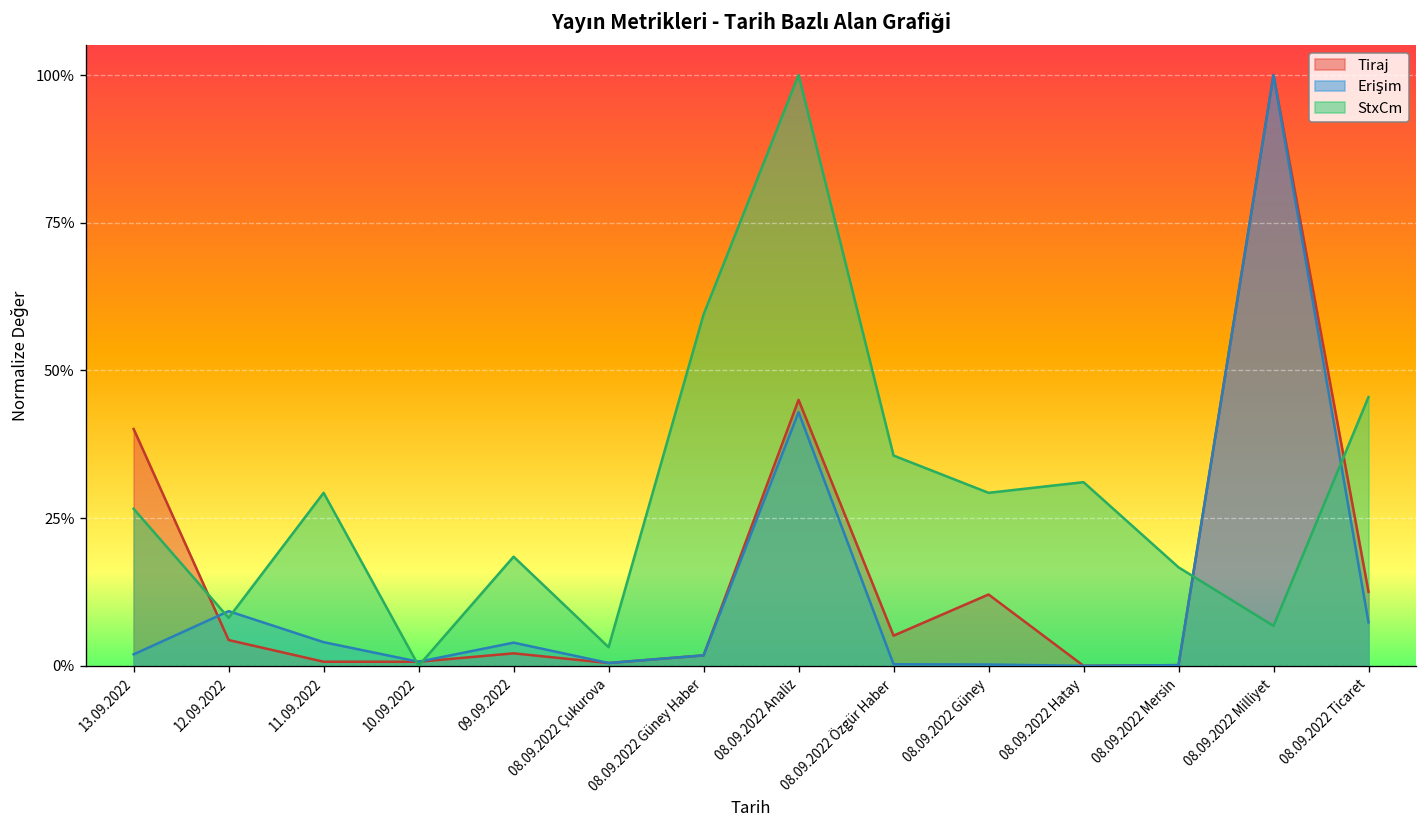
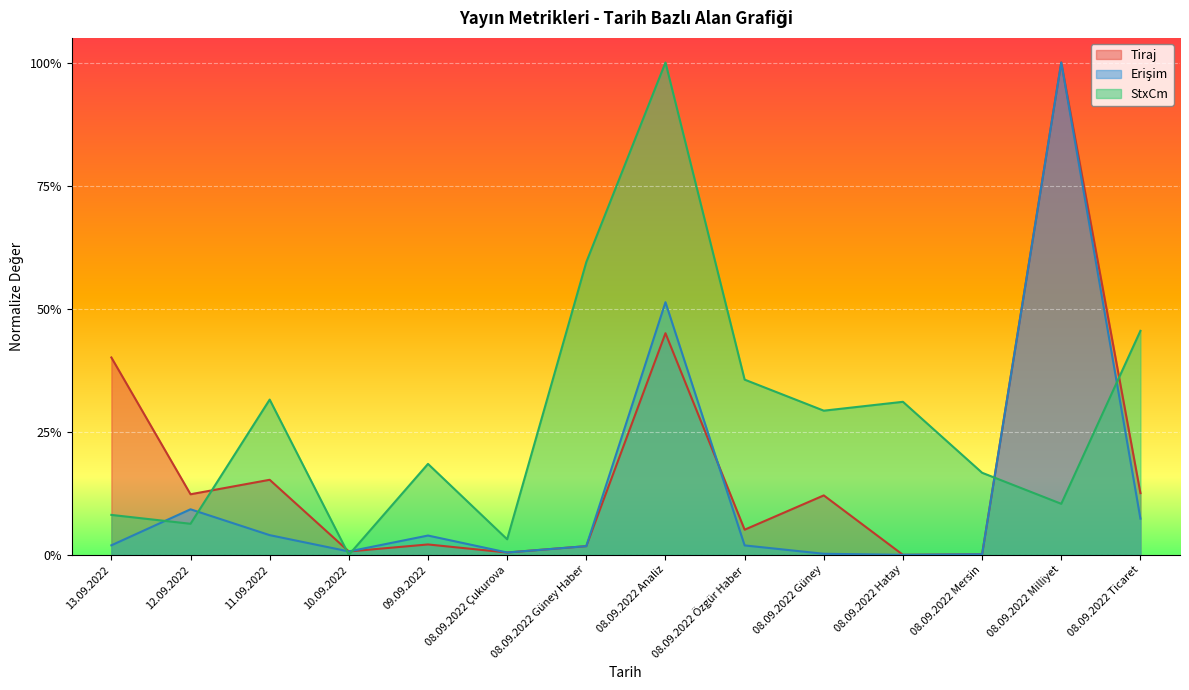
  {
    "Tiraj": {
      "13.09.2022": "40%",
-     "12.09.2022": "4%",
-     "11.09.2022": "1%",
+     "12.09.2022": "12%",
+     "11.09.2022": "15%",
      "09.09.2022": "2%",
      "08.09.2022 Analiz": "45%",
      "08.09.2022 Özgür Haber": "5%",
      "08.09.2022 Güney": "12%",
      "08.09.2022 Ticaret": "13%"
    },
    "Erişim": {
      "13.09.2022": "2%",
      "12.09.2022": "9%",
      "11.09.2022": "4%",
      "09.09.2022": "4%",
-     "08.09.2022 Analiz": "43%",
-     "08.09.2022 Özgür Haber": "0%",
+     "08.09.2022 Analiz": "51%",
+     "08.09.2022 Özgür Haber": "2%",
      "08.09.2022 Güney": "0%",
      "08.09.2022 Ticaret": "7%"
    },
    "StxCm": {
-     "13.09.2022": "27%",
-     "12.09.2022": "8%",
-     "11.09.2022": "29%",
+     "13.09.2022": "8%",
+     "12.09.2022": "6%",
+     "11.09.2022": "32%",
      "10.09.2022": "0%",
      "09.09.2022": "18%",
      "08.09.2022 Çukurova": "3%",
      "08.09.2022 Güney Haber": "59%",
      "08.09.2022 Analiz": "100%",
      "08.09.2022 Özgür Haber": "36%",
      "08.09.2022 Güney": "29%",
      "08.09.2022 Hatay": "31%",
      "08.09.2022 Mersin": "17%",
-     "08.09.2022 Milliyet": "7%",
+     "08.09.2022 Milliyet": "10%",
      "08.09.2022 Ticaret": "45%"
    }
  }
